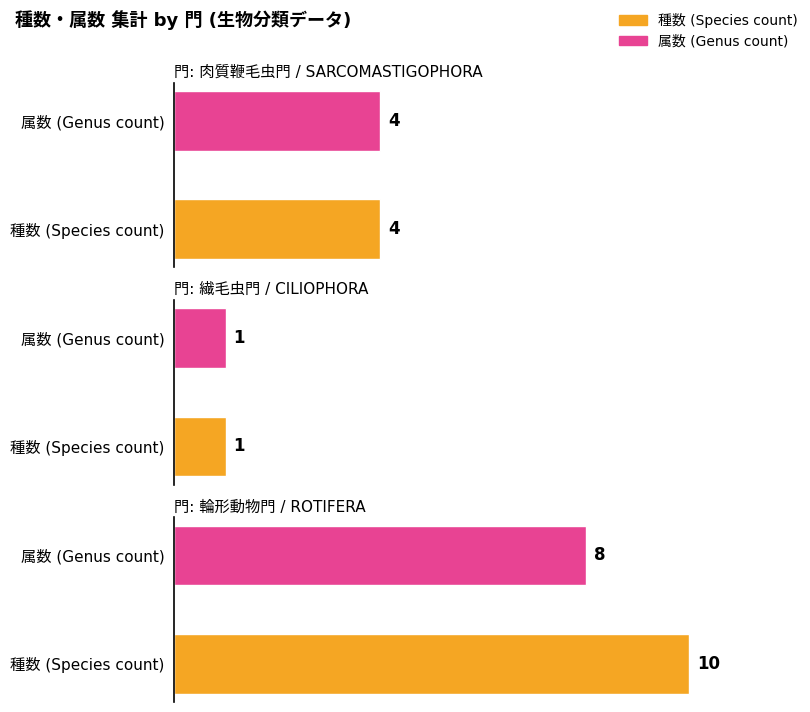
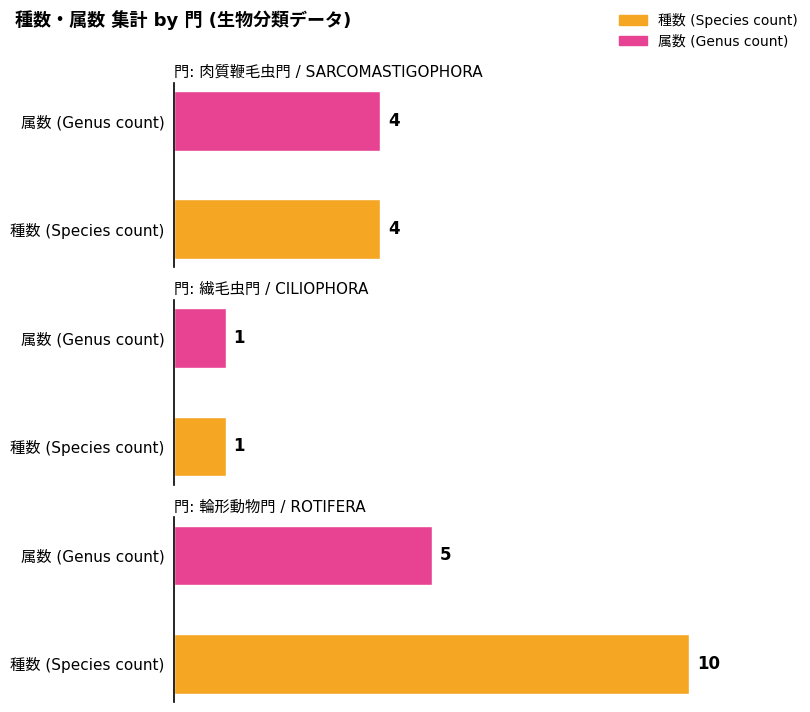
  {
    "門: 肉質鞭毛虫門 / SARCOMASTIGOPHORA": {
      "属数 (Genus count)": 4,
      "種数 (Species count)": 4
    },
    "門: 繊毛虫門 / CILIOPHORA": {
      "属数 (Genus count)": 1,
      "種数 (Species count)": 1
    },
    "門: 輪形動物門 / ROTIFERA": {
-     "属数 (Genus count)": 8,
+     "属数 (Genus count)": 5,
      "種数 (Species count)": 10
    }
  }
